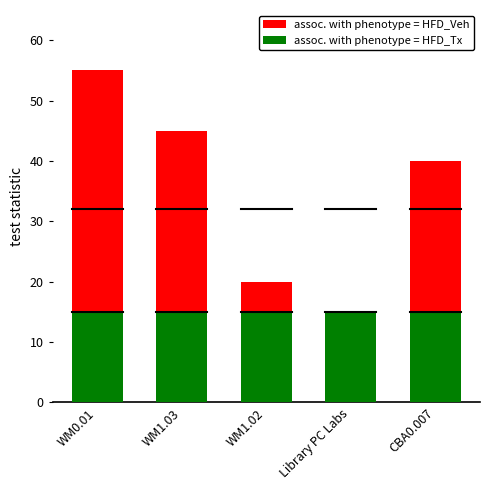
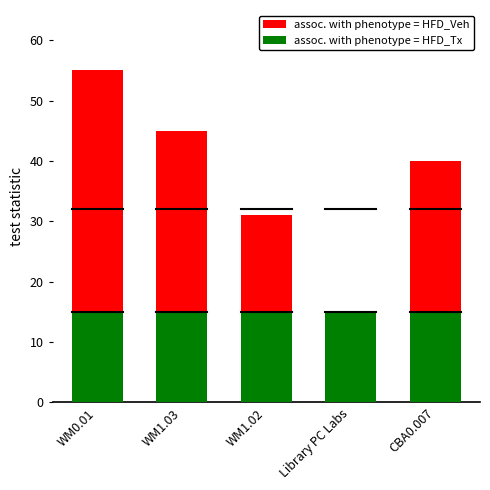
  {
    "assoc. with phenotype = HFD_Veh": {
      "WM0.01": 55,
      "WM1.03": 45,
-     "WM1.02": 20,
+     "WM1.02": 31,
      "Library PC Labs": 15,
      "CBA0.007": 40
    },
    "assoc. with phenotype = HFD_Tx": {
      "Library PC Labs": 15
    }
  }
